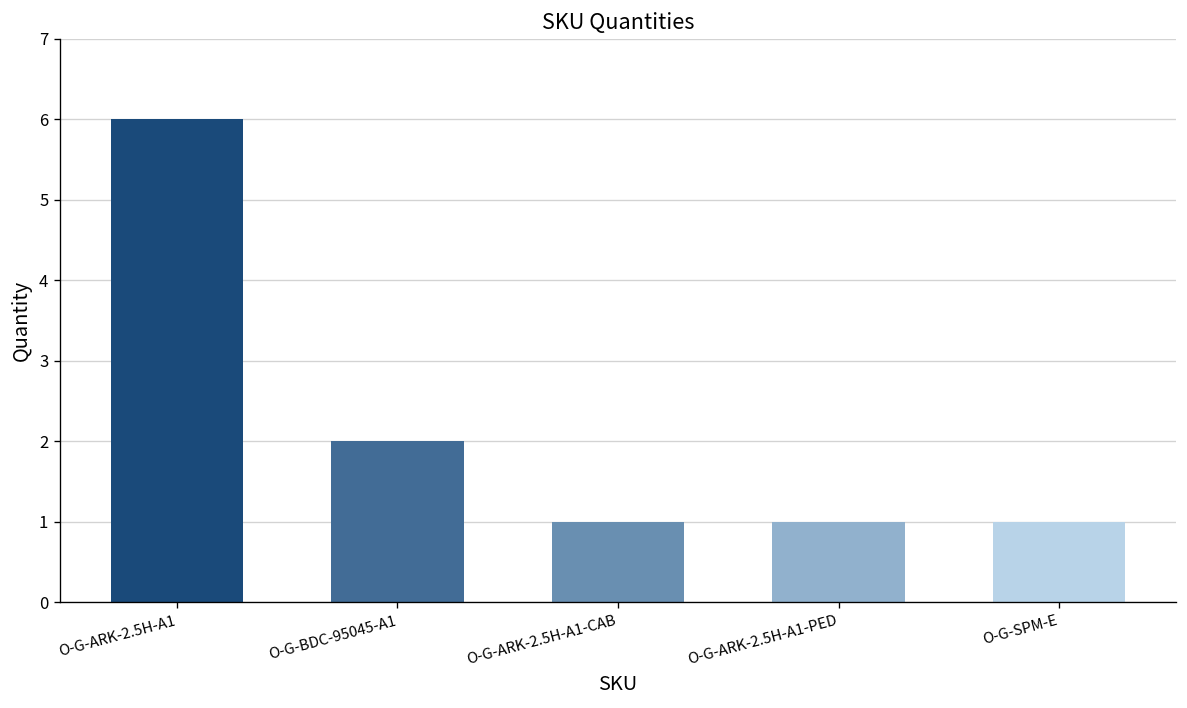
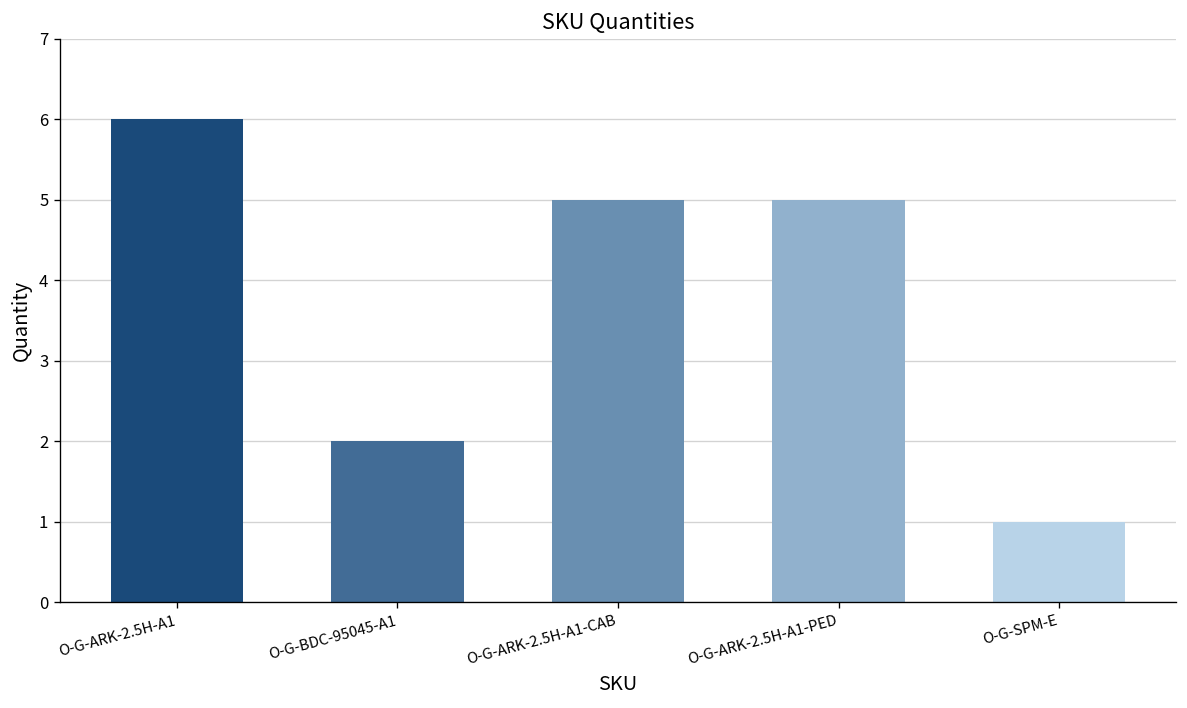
  {
    "O-G-ARK-2.5H-A1": 6,
    "O-G-BDC-95045-A1": 2,
-   "O-G-ARK-2.5H-A1-CAB": 1,
-   "O-G-ARK-2.5H-A1-PED": 1,
+   "O-G-ARK-2.5H-A1-CAB": 5,
+   "O-G-ARK-2.5H-A1-PED": 5,
    "O-G-SPM-E": 1
  }
